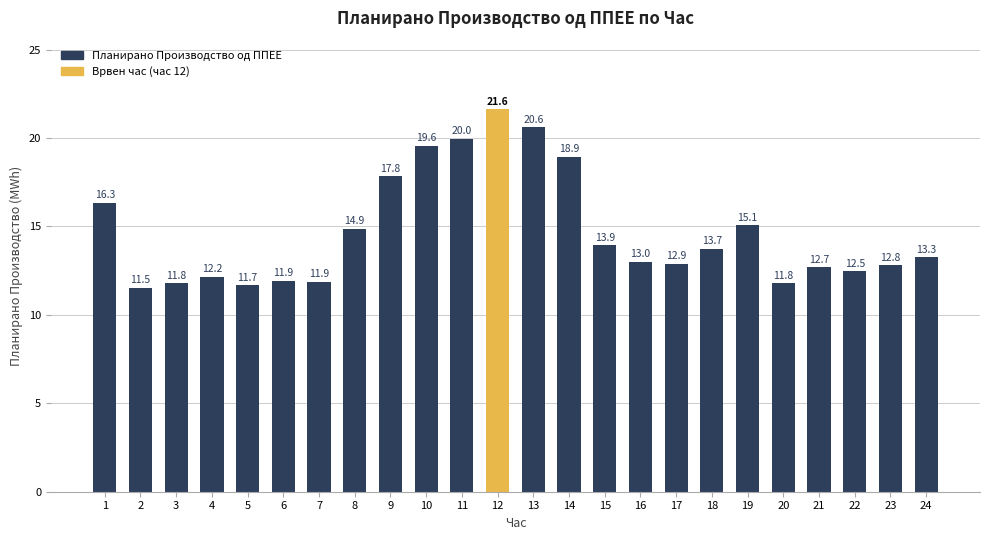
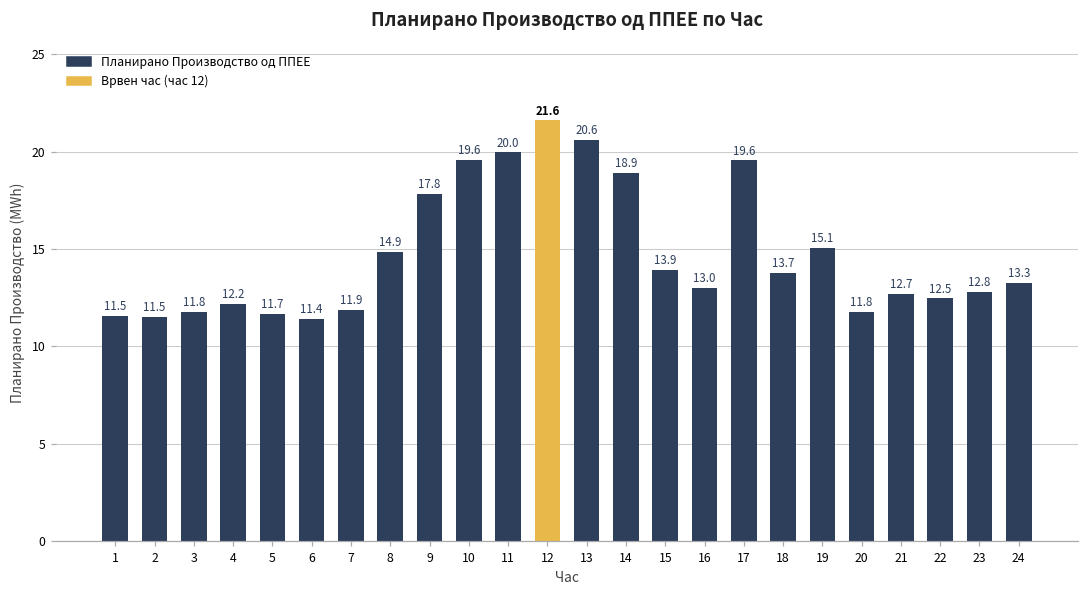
  {
-   "1": 16.3,
+   "1": 11.5,
    "2": 11.5,
    "3": 11.8,
    "4": 12.2,
    "5": 11.7,
-   "6": 11.9,
+   "6": 11.4,
    "7": 11.9,
    "8": 14.9,
    "9": 17.8,
    "10": 19.6,
    "11": 20.0,
    "12": 21.6,
    "13": 20.6,
    "14": 18.9,
    "15": 13.9,
    "16": 13.0,
-   "17": 12.9,
+   "17": 19.6,
    "18": 13.7,
    "19": 15.1,
    "20": 11.8,
    "21": 12.7,
    "22": 12.5,
    "23": 12.8,
    "24": 13.3
  }
